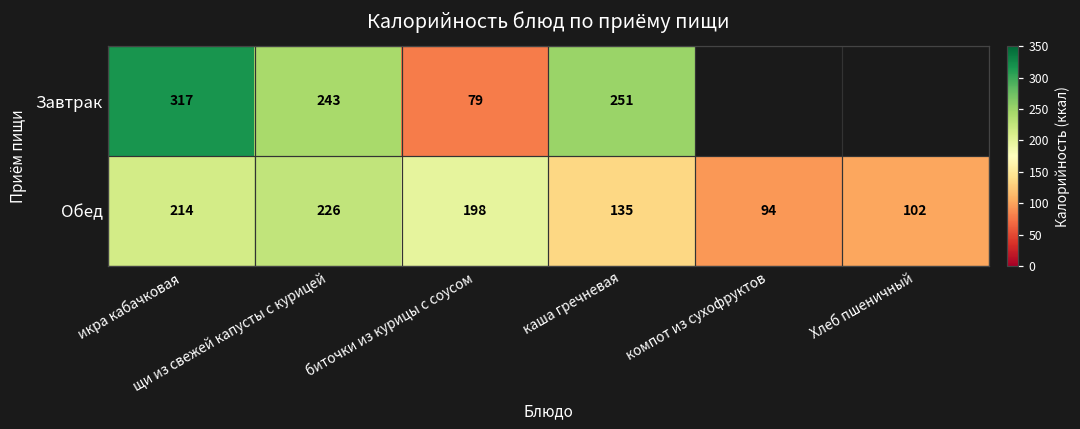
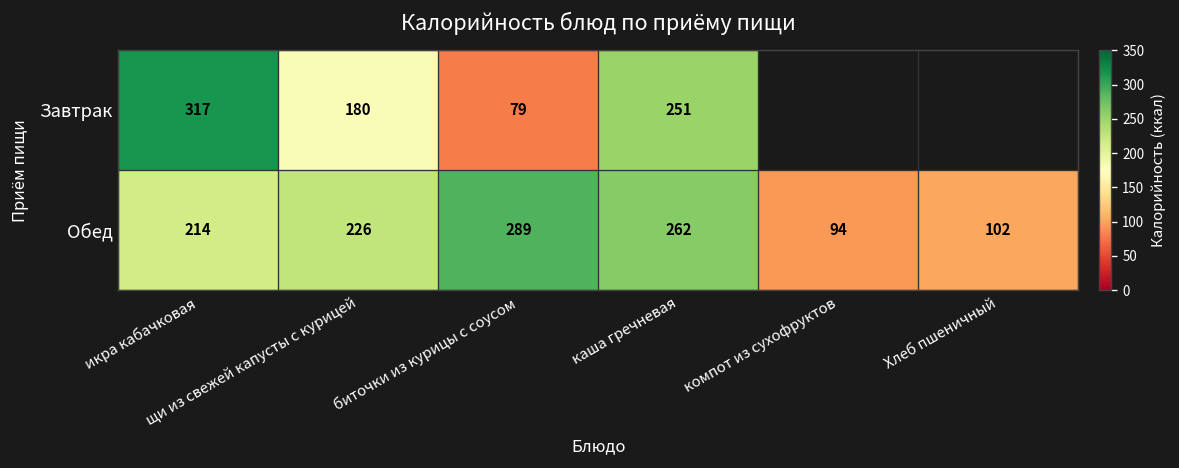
  {
    "Завтрак": {
      "икра кабачковая": 317,
-     "щи из свежей капусты с курицей": 243,
+     "щи из свежей капусты с курицей": 180,
      "биточки из курицы с соусом": 79,
      "каша гречневая": 251
    },
    "Обед": {
      "икра кабачковая": 214,
      "щи из свежей капусты с курицей": 226,
-     "биточки из курицы с соусом": 198,
-     "каша гречневая": 135,
+     "биточки из курицы с соусом": 289,
+     "каша гречневая": 262,
      "компот из сухофруктов": 94,
      "Хлеб пшеничный": 102
    }
  }
